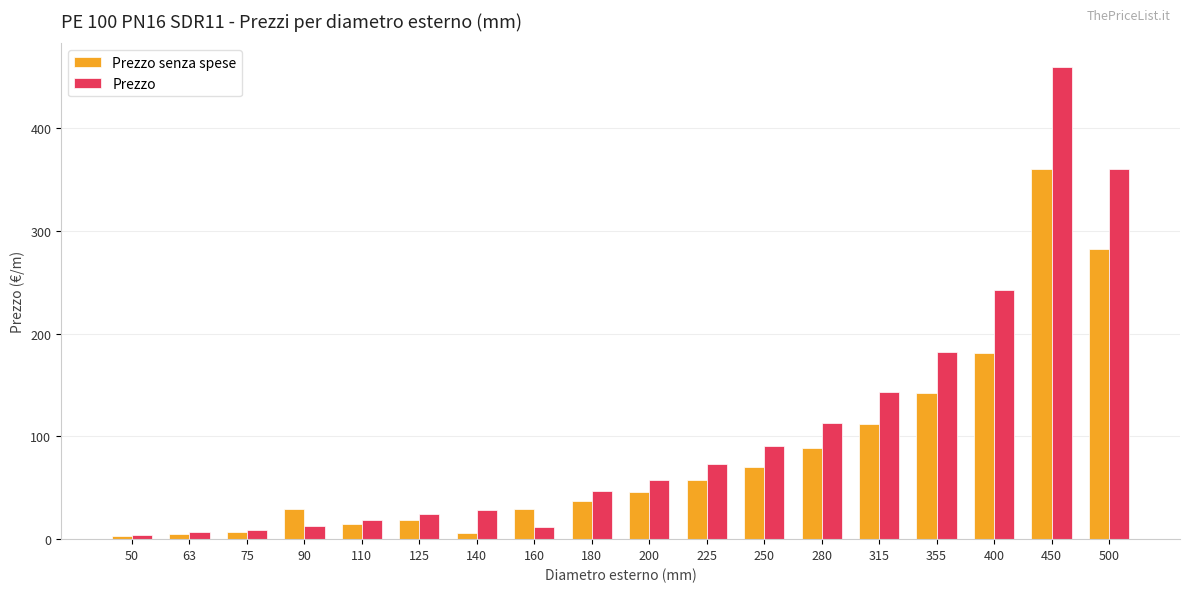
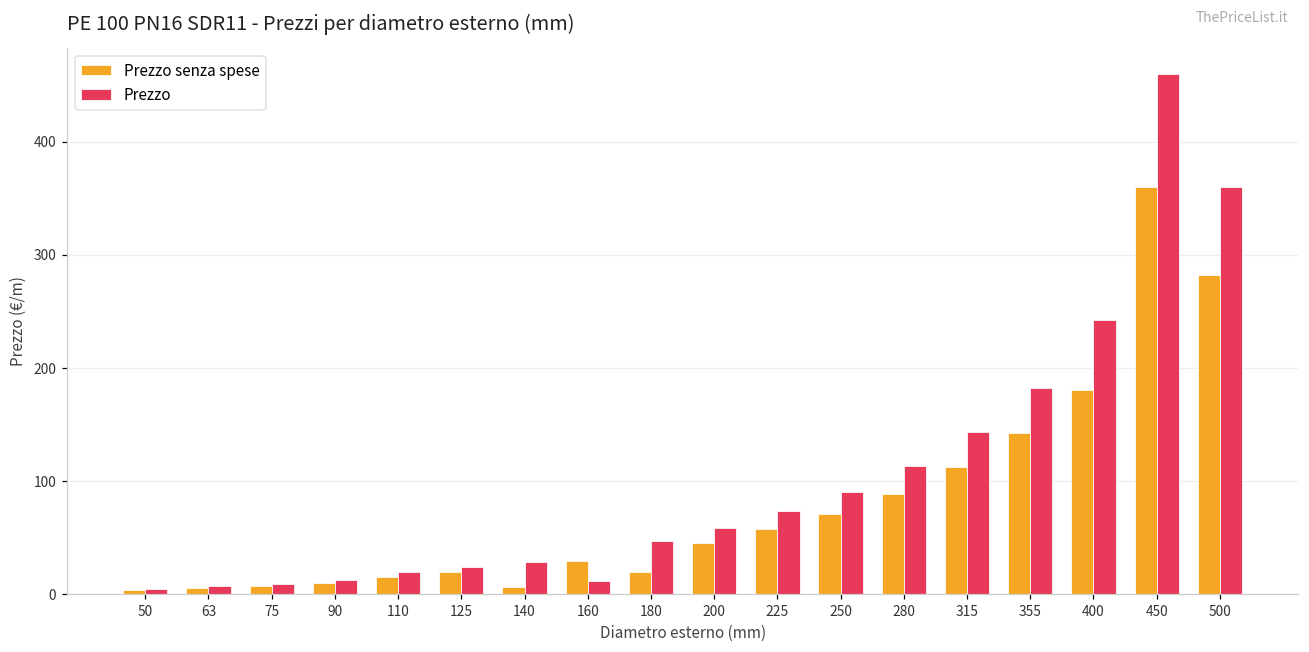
  {
    "Prezzo senza spese": {
      "50": 3,
      "63": 5,
      "75": 7,
-     "90": 29,
+     "90": 10,
      "110": 15,
      "125": 19,
      "140": 6,
      "160": 29,
-     "180": 37,
+     "180": 19,
      "200": 45,
      "225": 57,
      "250": 71,
      "280": 89,
      "315": 112,
      "355": 142,
      "400": 181,
      "450": 360,
      "500": 282
    },
    "Prezzo": {
      "50": 4,
      "63": 7,
      "75": 9,
      "90": 13,
      "110": 19,
      "125": 24,
      "140": 28,
      "160": 11,
      "180": 47,
      "200": 58,
      "225": 73,
      "250": 90,
      "280": 113,
      "315": 143,
      "355": 182,
      "400": 242,
      "450": 459,
      "500": 360
    }
  }
